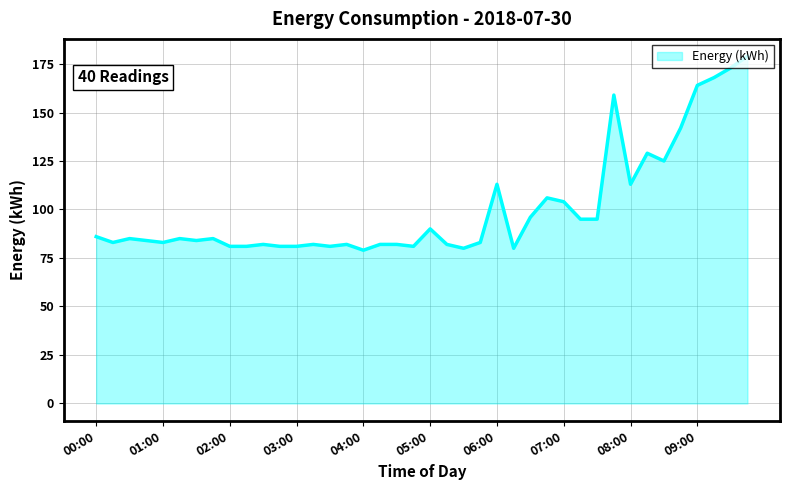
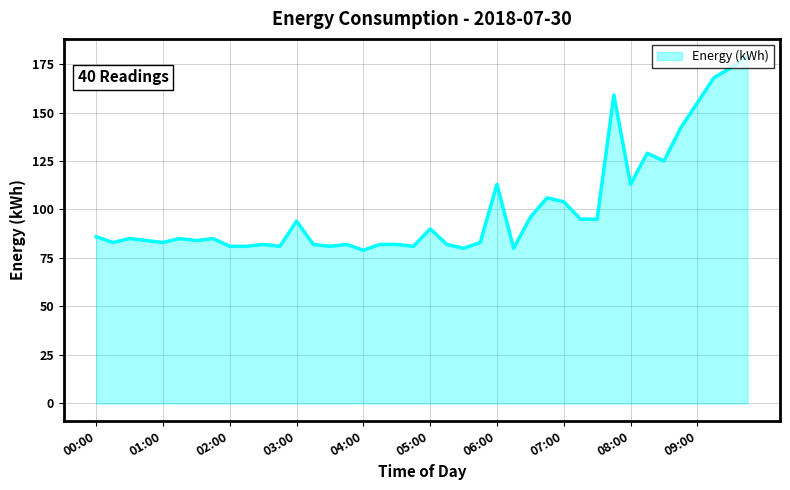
  {
    "00:00": 86,
    "01:00": 83,
    "02:00": 81,
-   "03:00": 81,
+   "03:00": 94,
    "04:00": 79,
    "05:00": 90,
    "06:00": 113,
    "07:00": 104,
    "08:00": 113,
-   "09:00": 164
+   "09:00": 155
  }
